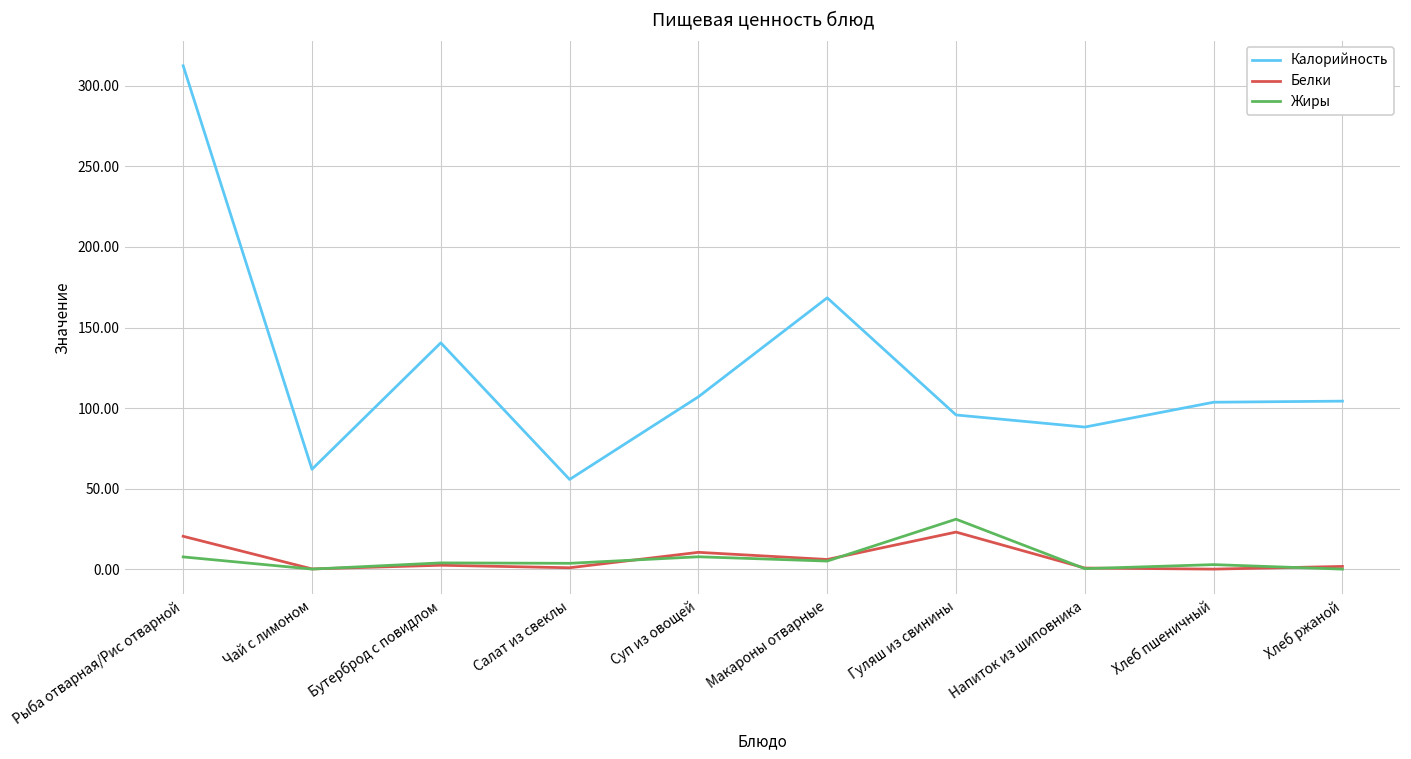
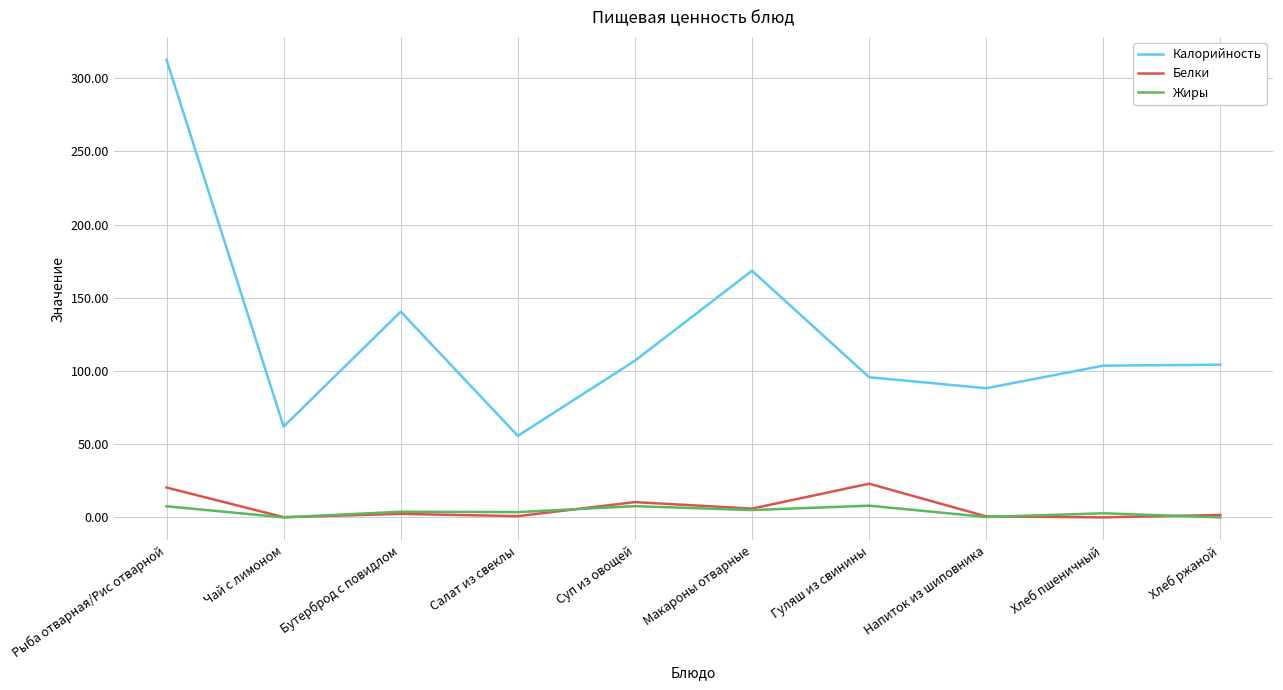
  {
    "Калорийность": {
      "Рыба отварная/Рис отварной": 313,
      "Чай с лимоном": 62,
      "Бутерброд с повидлом": 141,
      "Салат из свеклы": 56,
      "Суп из овощей": 107,
      "Макароны отварные": 168,
      "Гуляш из свинины": 96,
      "Напиток из шиповника": 88,
      "Хлеб пшеничный": 104,
      "Хлеб ржаной": 104
    },
    "Белки": {
      "Рыба отварная/Рис отварной": 20,
      "Салат из свеклы": 1,
      "Суп из овощей": 10,
      "Гуляш из свинины": 23,
      "Хлеб пшеничный": 0
    },
    "Жиры": {
      "Рыба отварная/Рис отварной": 8,
      "Салат из свеклы": 4,
      "Суп из овощей": 8,
-     "Гуляш из свинины": 31,
+     "Гуляш из свинины": 8,
      "Хлеб пшеничный": 3
    }
  }
